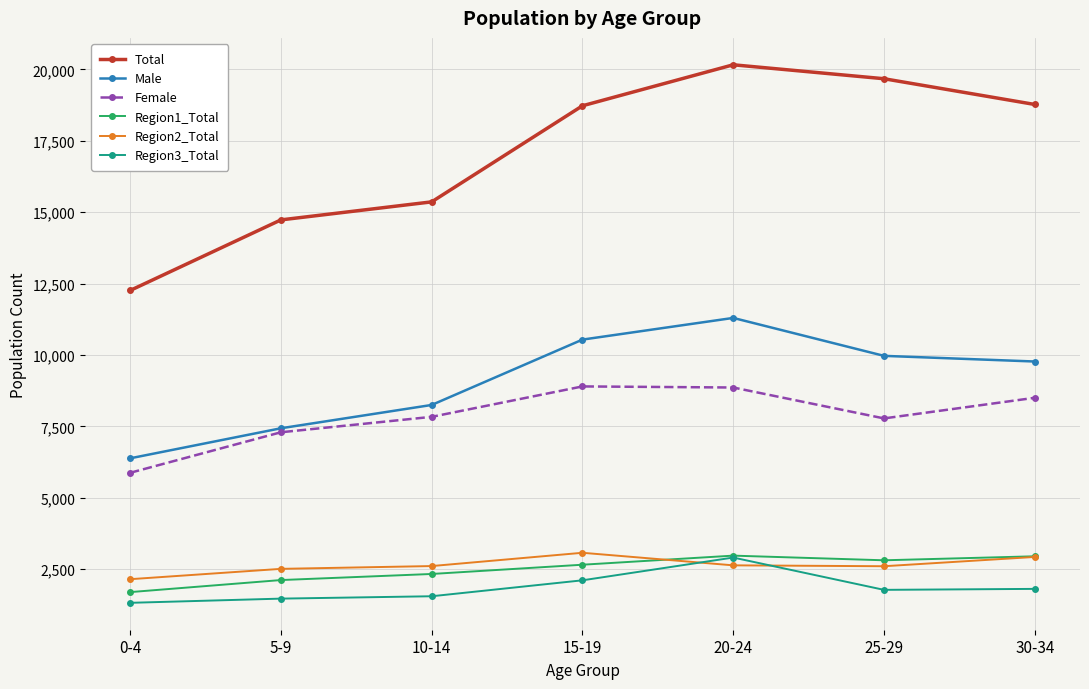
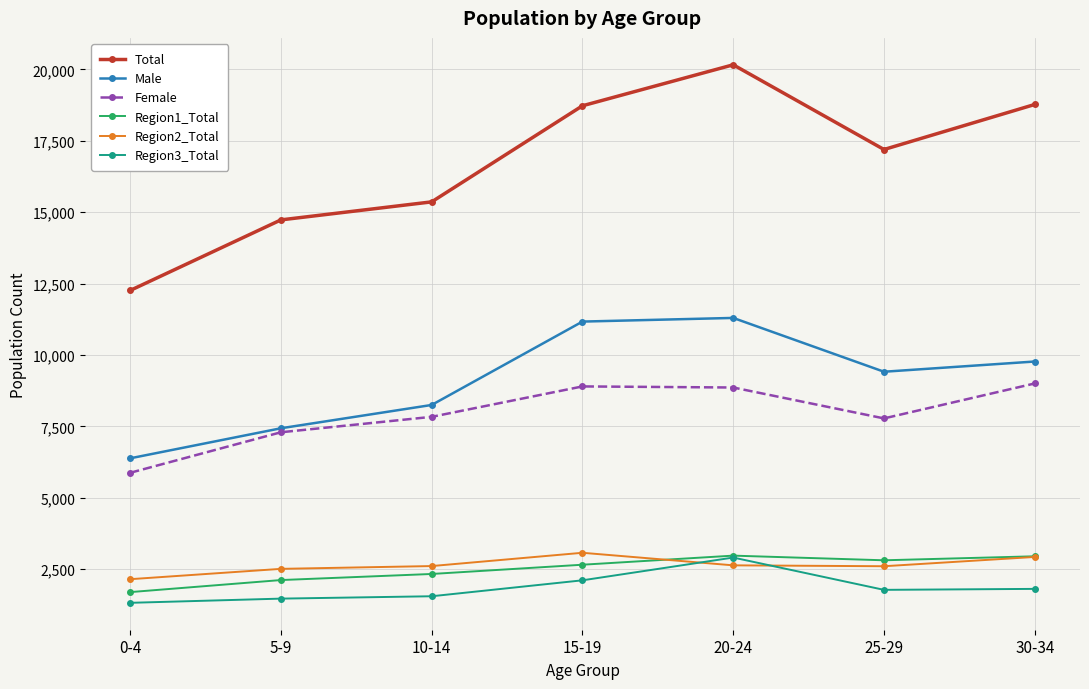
  {
    "Total": {
      "0-4": "12,300",
      "5-9": "14,700",
      "10-14": "15,400",
      "15-19": "18,700",
      "20-24": "20,200",
-     "25-29": "19,700",
+     "25-29": "17,200",
      "30-34": "18,800"
    },
    "Male": {
      "0-4": "6,400",
      "5-9": "7,400",
      "10-14": "8,300",
-     "15-19": "10,500",
+     "15-19": "11,200",
      "20-24": "11,300",
-     "25-29": "10,000",
+     "25-29": "9,400",
      "30-34": "9,800"
    },
    "Female": {
      "0-4": "5,900",
      "5-9": "7,300",
      "10-14": "7,800",
      "15-19": "8,900",
      "20-24": "8,900",
      "25-29": "7,800",
-     "30-34": "8,500"
+     "30-34": "9,000"
    },
    "Region2_Total": {
      "0-4": "2,200",
      "5-9": "2,500",
      "10-14": "2,600",
      "15-19": "3,100",
      "20-24": "2,600",
      "25-29": "2,600"
    }
  }
